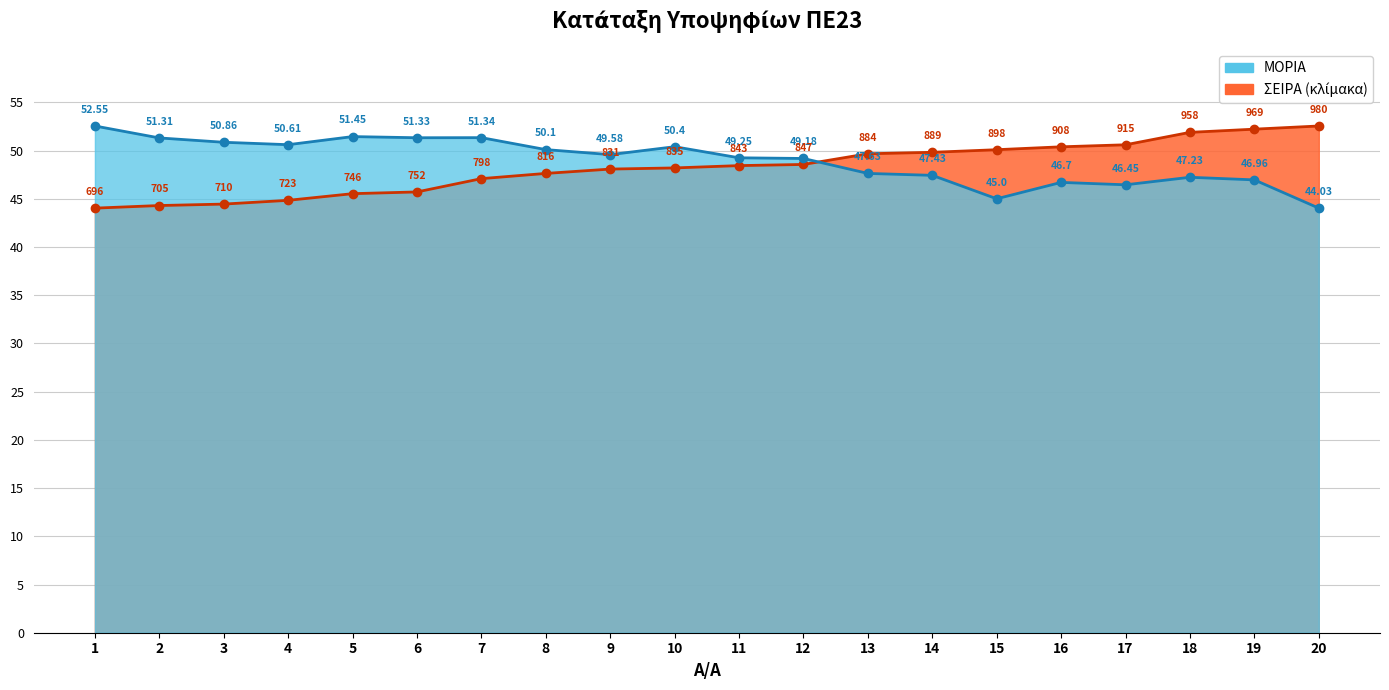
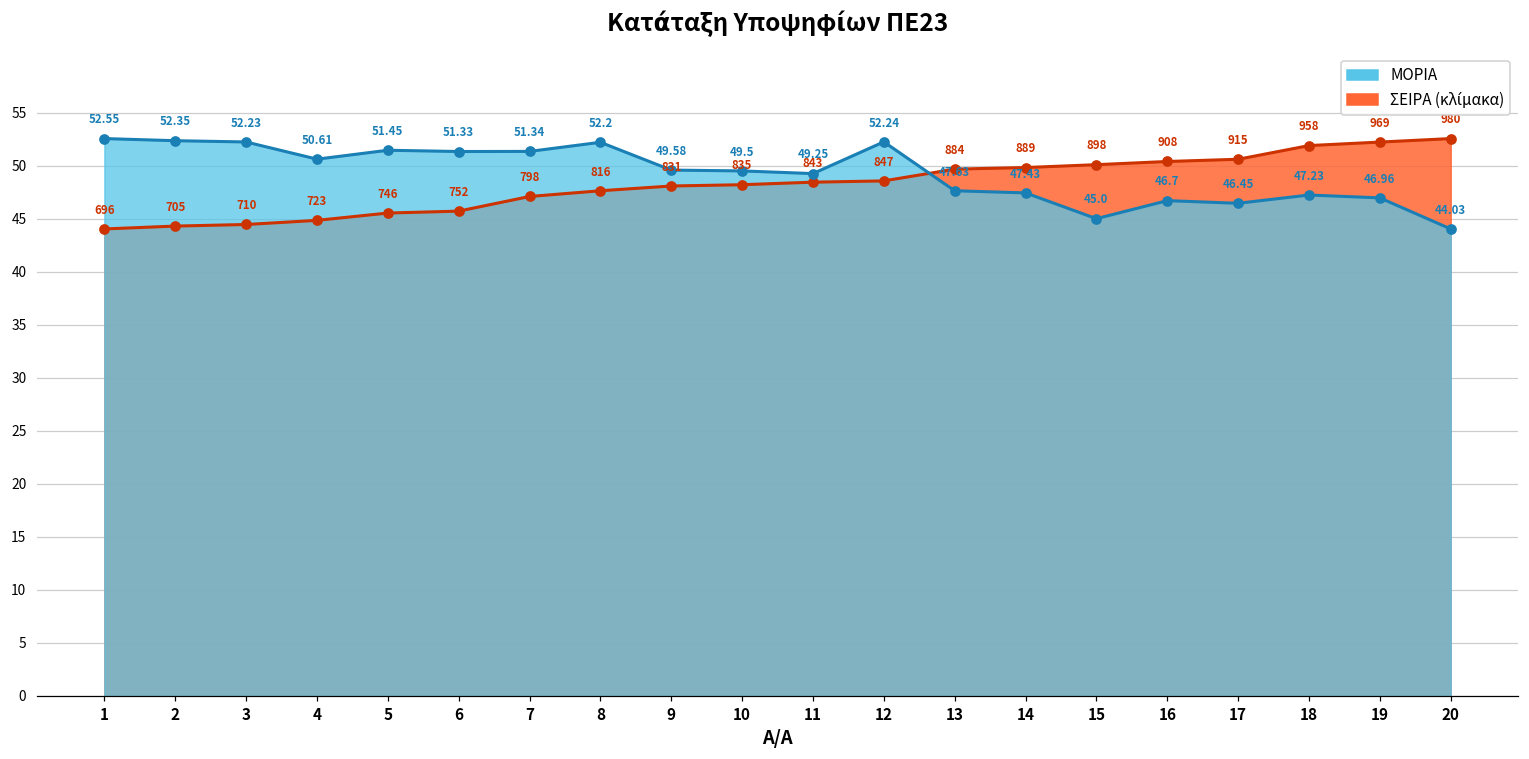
  {
    "ΜΟΡΙΑ": {
      "1": 52.55,
-     "2": 51.31,
-     "3": 50.86,
+     "2": 52.35,
+     "3": 52.23,
      "4": 50.61,
      "5": 51.45,
      "6": 51.33,
      "7": 51.34,
-     "8": 50.1,
+     "8": 52.2,
      "9": 49.58,
-     "10": 50.4,
+     "10": 49.5,
      "11": 49.25,
-     "12": 49.18,
+     "12": 52.24,
      "15": 45.0,
      "16": 46.7,
      "17": 46.45,
      "18": 47.23,
      "19": 46.96,
      "20": 44.03
    }
  }
